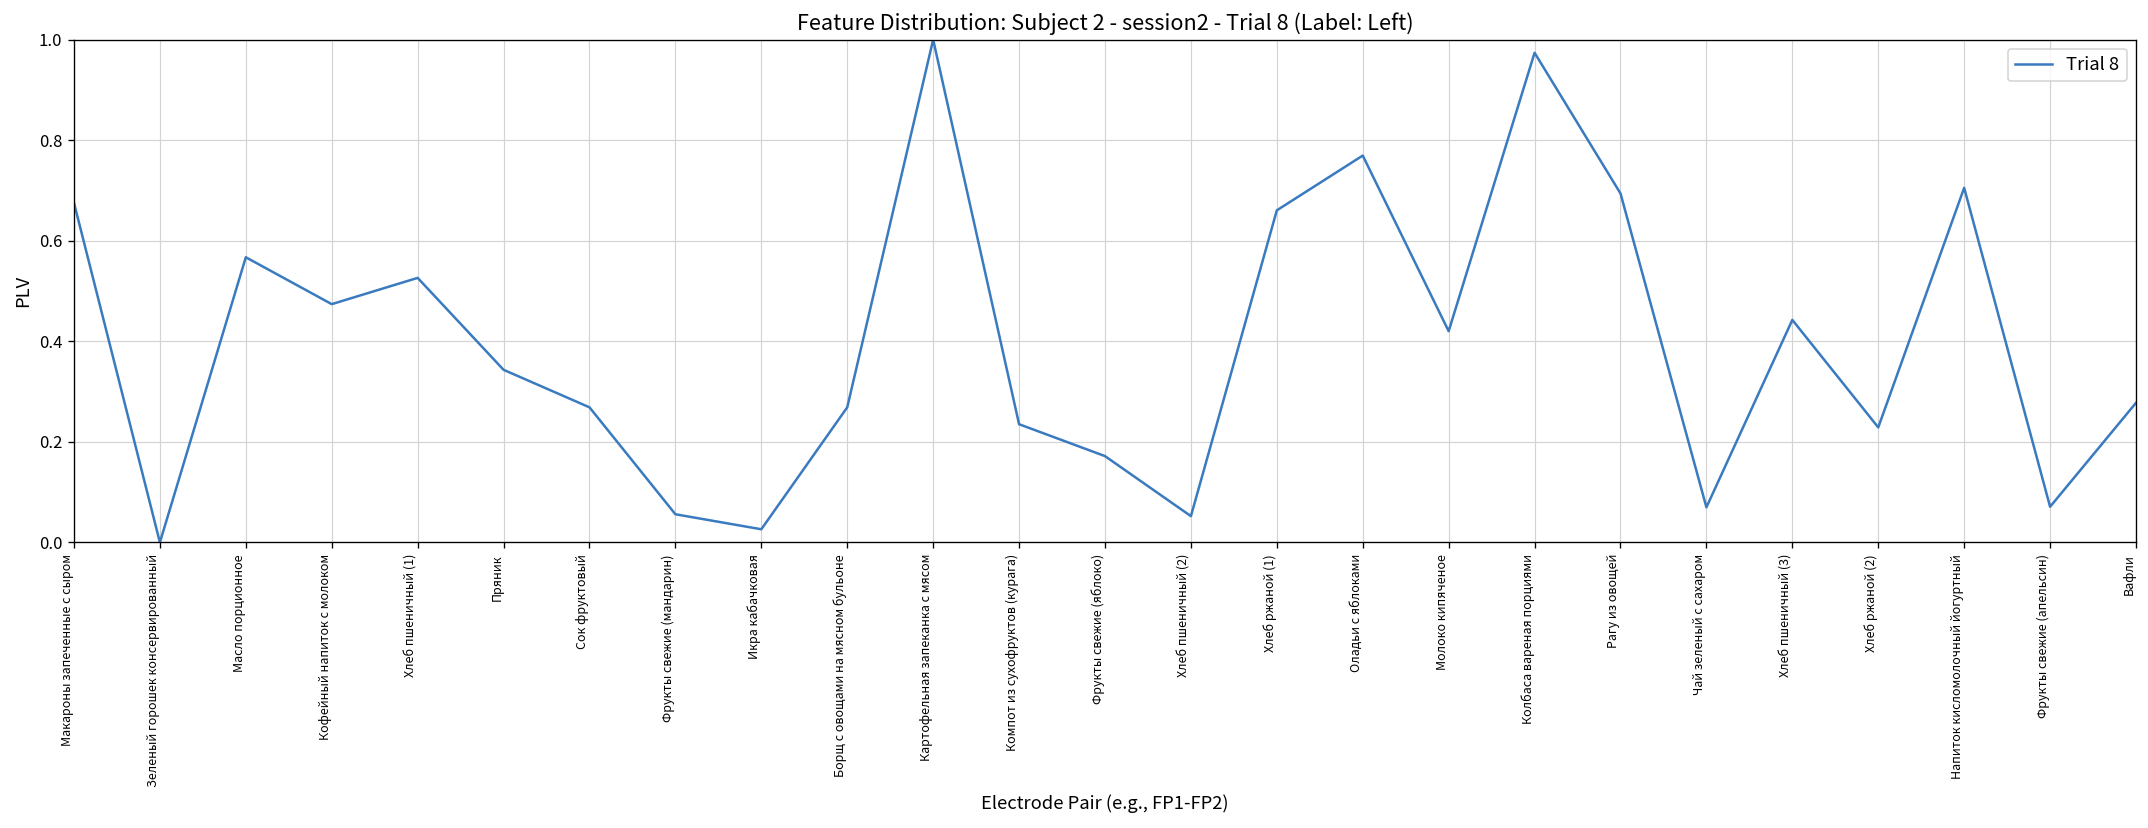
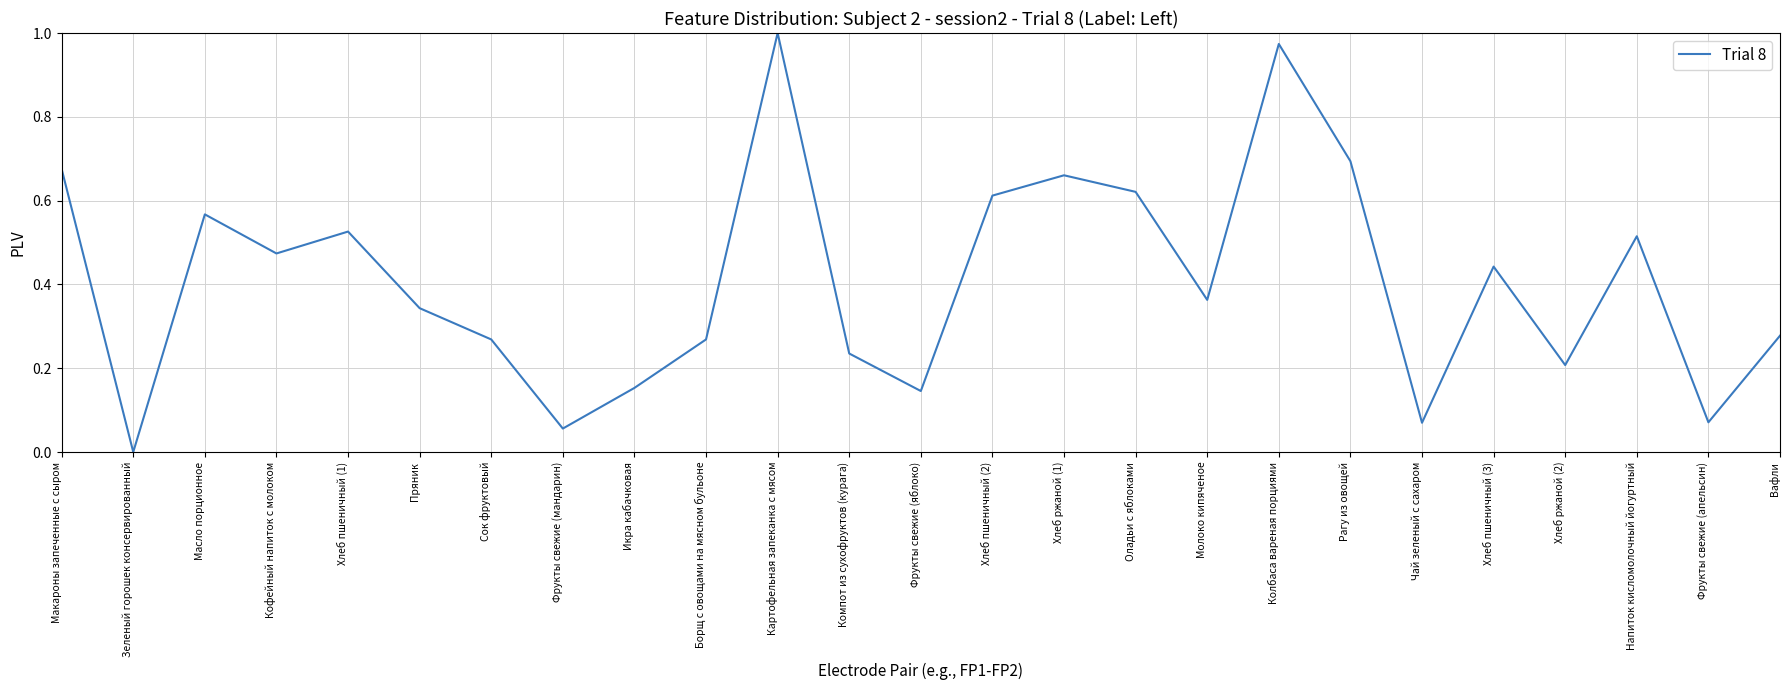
  {
    "Макароны запеченные с сыром": 0.68,
    "Зеленый горошек консервированный": 0.00,
    "Масло порционное": 0.57,
    "Кофейный напиток с молоком": 0.47,
    "Хлеб пшеничный (1)": 0.53,
    "Пряник": 0.34,
    "Сок фруктовый": 0.27,
    "Фрукты свежие (мандарин)": 0.06,
-   "Икра кабачковая": 0.03,
+   "Икра кабачковая": 0.15,
    "Борщ с овощами на мясном бульоне": 0.27,
    "Картофельная запеканка с мясом": 1.00,
    "Компот из сухофруктов (курага)": 0.24,
-   "Фрукты свежие (яблоко)": 0.17,
-   "Хлеб пшеничный (2)": 0.05,
+   "Фрукты свежие (яблоко)": 0.15,
+   "Хлеб пшеничный (2)": 0.61,
    "Хлеб ржаной (1)": 0.66,
-   "Оладьи с яблоками": 0.77,
-   "Молоко кипяченое": 0.42,
+   "Оладьи с яблоками": 0.62,
+   "Молоко кипяченое": 0.36,
    "Колбаса вареная порциями": 0.97,
    "Рагу из овощей": 0.69,
    "Чай зеленый с сахаром": 0.07,
    "Хлеб пшеничный (3)": 0.44,
-   "Хлеб ржаной (2)": 0.23,
-   "Напиток кисломолочный йогуртный": 0.71,
+   "Хлеб ржаной (2)": 0.21,
+   "Напиток кисломолочный йогуртный": 0.51,
    "Фрукты свежие (апельсин)": 0.07,
    "Вафли": 0.28
  }
